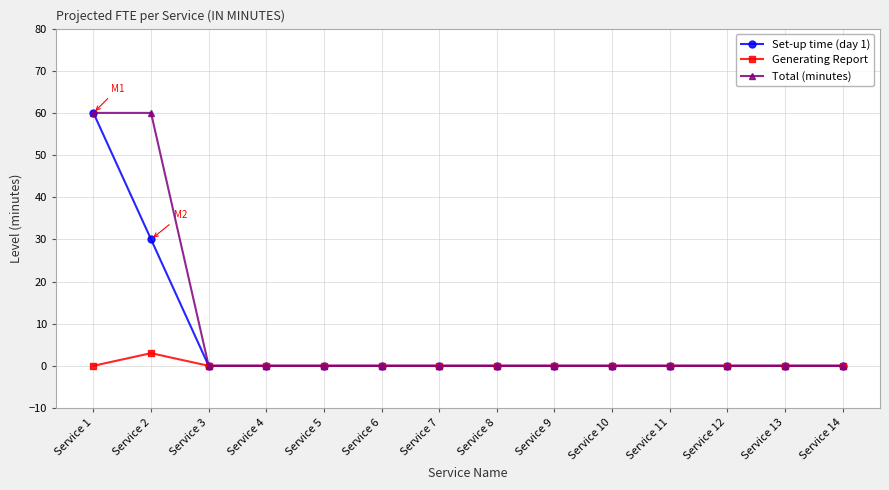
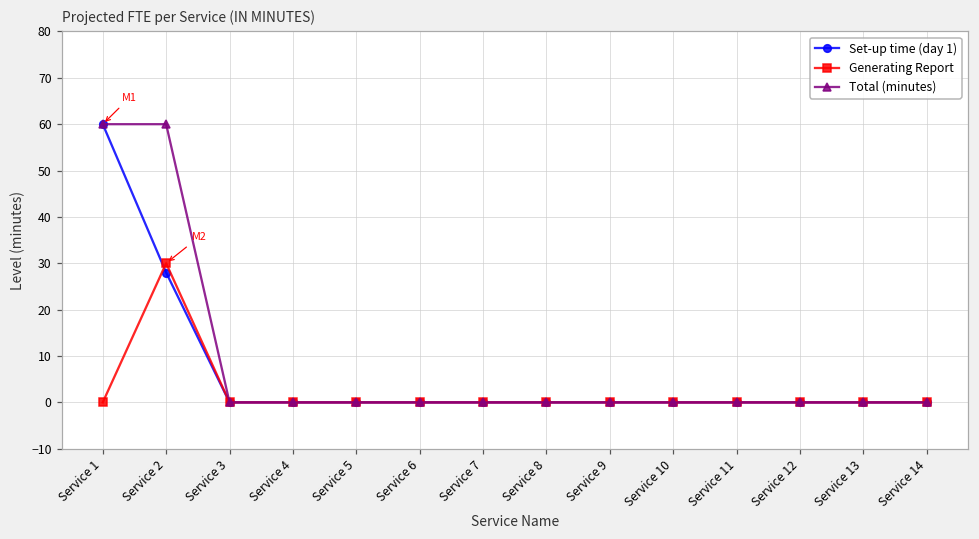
  {
    "Set-up time (day 1)": {
-     "Service 2": 30
+     "Service 2": 28
    },
    "Generating Report": {
      "Service 1": 0,
-     "Service 2": 3
+     "Service 2": 30
    },
    "Total (minutes)": {
      "Service 2": 60
    }
  }
